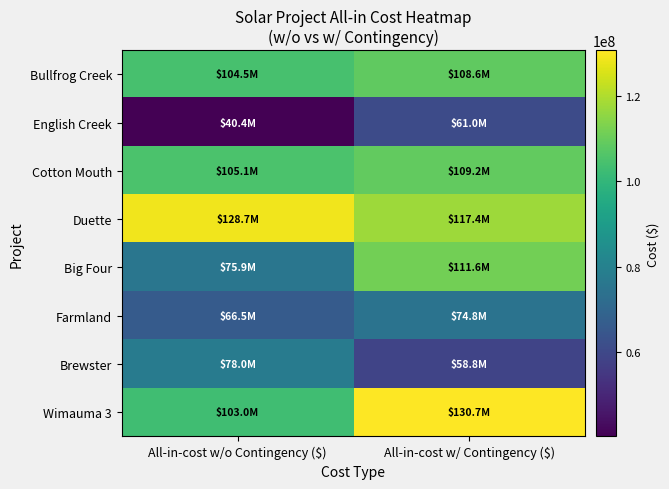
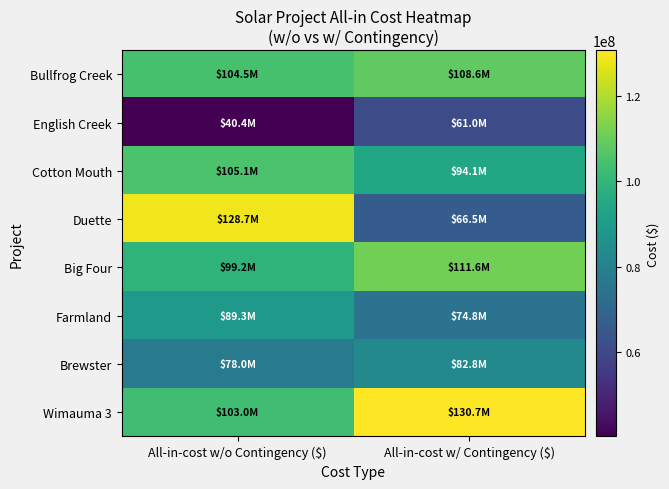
  {
    "Bullfrog Creek": {
      "All-in-cost w/o Contingency ($)": "$104.5M",
      "All-in-cost w/ Contingency ($)": "$108.6M"
    },
    "English Creek": {
      "All-in-cost w/o Contingency ($)": "$40.4M",
      "All-in-cost w/ Contingency ($)": "$61.0M"
    },
    "Cotton Mouth": {
      "All-in-cost w/o Contingency ($)": "$105.1M",
-     "All-in-cost w/ Contingency ($)": "$109.2M"
+     "All-in-cost w/ Contingency ($)": "$94.1M"
    },
    "Duette": {
      "All-in-cost w/o Contingency ($)": "$128.7M",
-     "All-in-cost w/ Contingency ($)": "$117.4M"
+     "All-in-cost w/ Contingency ($)": "$66.5M"
    },
    "Big Four": {
-     "All-in-cost w/o Contingency ($)": "$75.9M",
+     "All-in-cost w/o Contingency ($)": "$99.2M",
      "All-in-cost w/ Contingency ($)": "$111.6M"
    },
    "Farmland": {
-     "All-in-cost w/o Contingency ($)": "$66.5M",
+     "All-in-cost w/o Contingency ($)": "$89.3M",
      "All-in-cost w/ Contingency ($)": "$74.8M"
    },
    "Brewster": {
      "All-in-cost w/o Contingency ($)": "$78.0M",
-     "All-in-cost w/ Contingency ($)": "$58.8M"
+     "All-in-cost w/ Contingency ($)": "$82.8M"
    },
    "Wimauma 3": {
      "All-in-cost w/o Contingency ($)": "$103.0M",
      "All-in-cost w/ Contingency ($)": "$130.7M"
    }
  }
